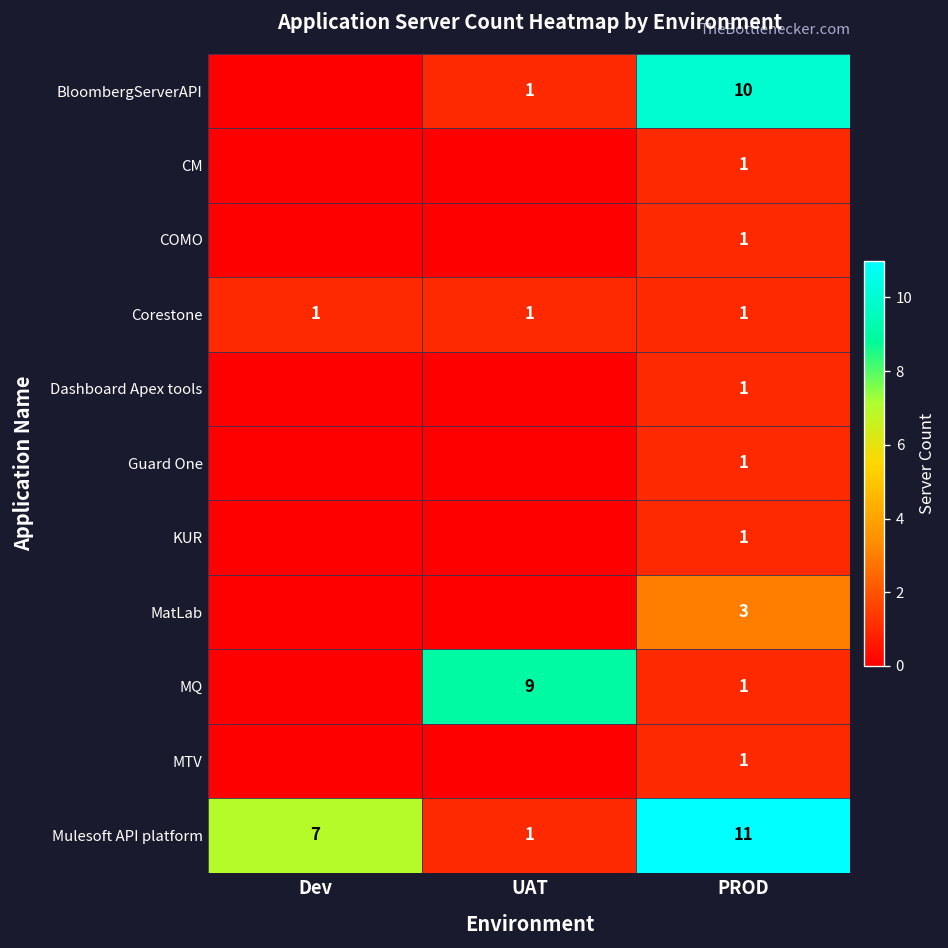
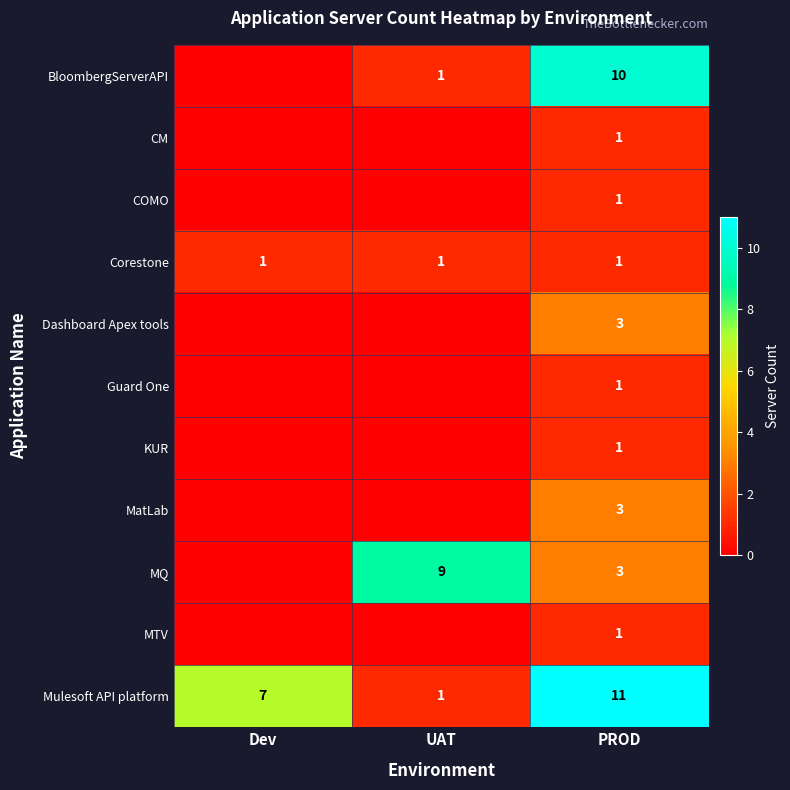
  {
    "BloombergServerAPI": {
      "UAT": 1,
      "PROD": 10
    },
    "CM": {
      "PROD": 1
    },
    "COMO": {
      "PROD": 1
    },
    "Corestone": {
      "Dev": 1,
      "UAT": 1,
      "PROD": 1
    },
    "Dashboard Apex tools": {
-     "PROD": 1
+     "PROD": 3
    },
    "Guard One": {
      "PROD": 1
    },
    "KUR": {
      "PROD": 1
    },
    "MatLab": {
      "PROD": 3
    },
    "MQ": {
      "UAT": 9,
-     "PROD": 1
+     "PROD": 3
    },
    "MTV": {
      "PROD": 1
    },
    "Mulesoft API platform": {
      "Dev": 7,
      "UAT": 1,
      "PROD": 11
    }
  }
